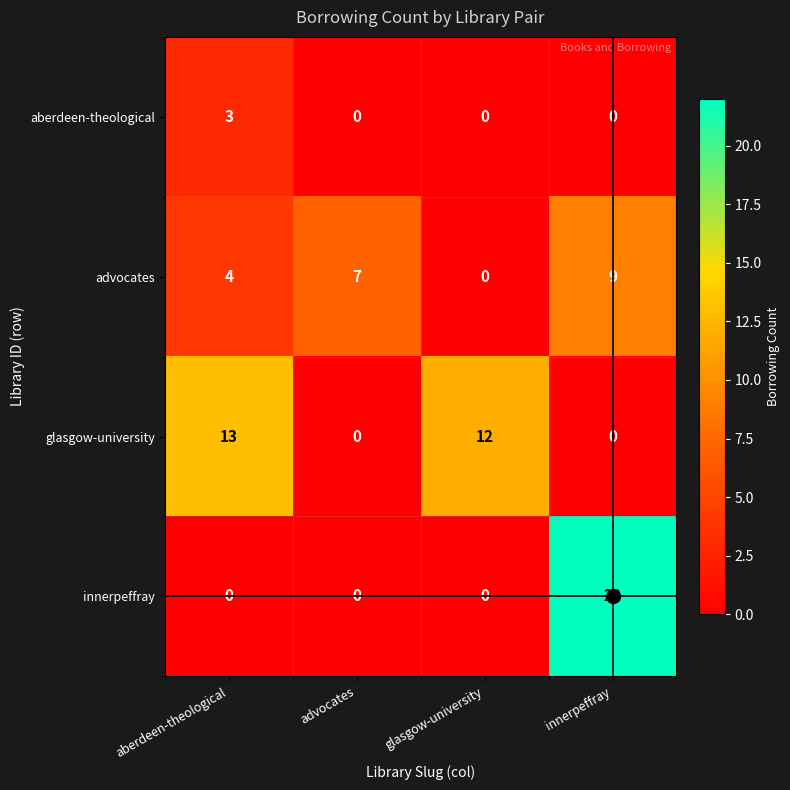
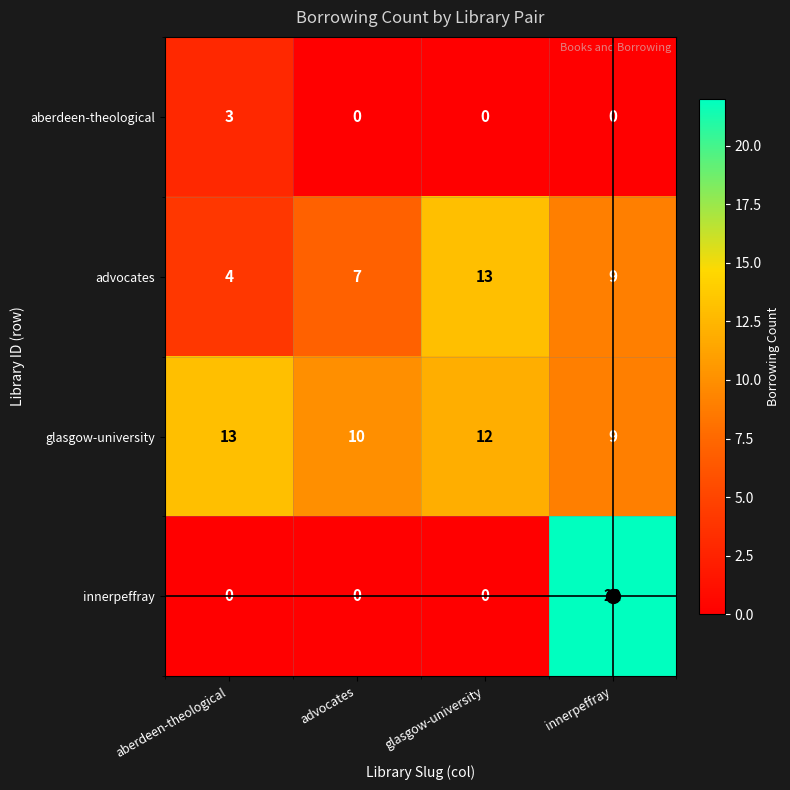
  {
    "aberdeen-theological": {
      "aberdeen-theological": 3,
      "advocates": 0,
      "glasgow-university": 0
    },
    "advocates": {
      "aberdeen-theological": 4,
      "advocates": 7,
-     "glasgow-university": 0,
+     "glasgow-university": 13,
      "innerpeffray": 9
    },
    "glasgow-university": {
      "aberdeen-theological": 13,
-     "advocates": 0,
+     "advocates": 10,
      "glasgow-university": 12,
-     "innerpeffray": 0
+     "innerpeffray": 9
    },
    "innerpeffray": {
      "aberdeen-theological": 0,
      "advocates": 0,
      "glasgow-university": 0
    }
  }
